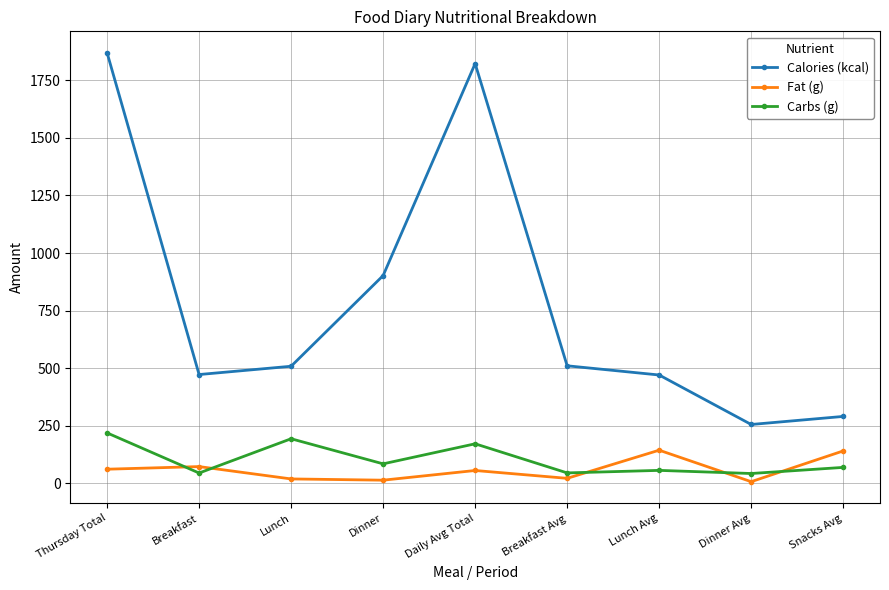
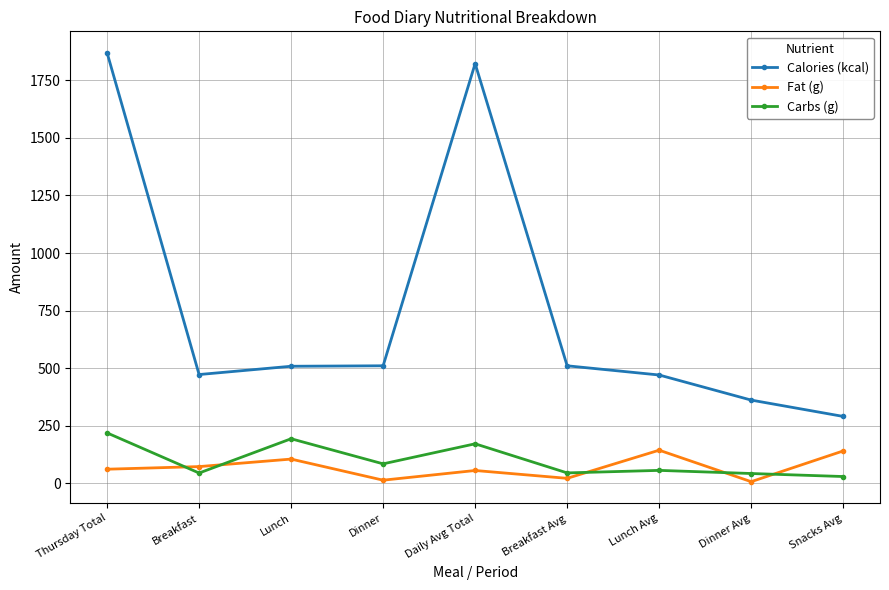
  {
    "Calories (kcal)": {
      "Thursday Total": 1870,
      "Breakfast": 470,
      "Lunch": 510,
-     "Dinner": 900,
+     "Dinner": 510,
      "Daily Avg Total": 1820,
      "Breakfast Avg": 510,
      "Lunch Avg": 470,
-     "Dinner Avg": 260,
+     "Dinner Avg": 360,
      "Snacks Avg": 290
    },
    "Fat (g)": {
      "Thursday Total": 60,
      "Breakfast": 70,
-     "Lunch": 20,
+     "Lunch": 100,
      "Dinner": 10,
      "Daily Avg Total": 60,
      "Breakfast Avg": 20,
      "Lunch Avg": 140,
      "Dinner Avg": 10,
      "Snacks Avg": 140
    },
    "Carbs (g)": {
      "Thursday Total": 220,
      "Breakfast": 40,
      "Lunch": 190,
      "Dinner": 80,
      "Daily Avg Total": 170,
      "Breakfast Avg": 40,
      "Lunch Avg": 60,
      "Dinner Avg": 40,
-     "Snacks Avg": 70
+     "Snacks Avg": 30
    }
  }
